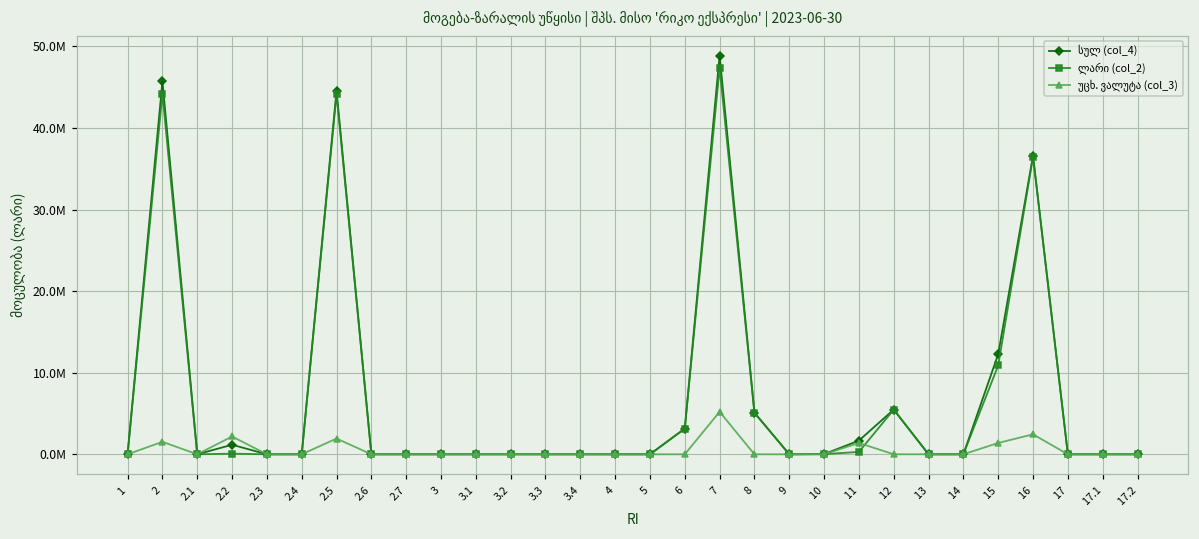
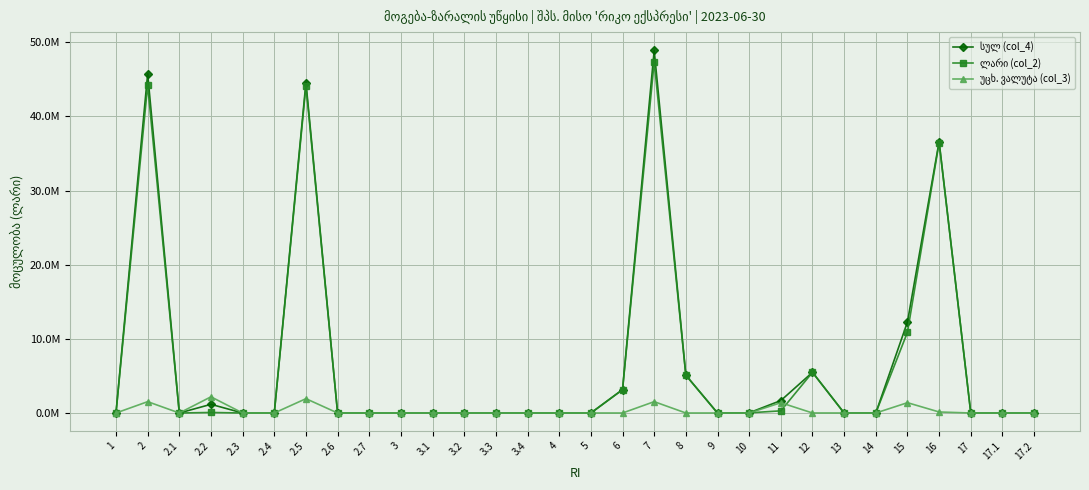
  {
    "უცხ. ვალუტა (col_3)": {
      "2": 2000000,
      "2.2": 2000000,
      "2.5": 2000000,
      "6": 0,
-     "7": 5000000,
+     "7": 2000000,
      "8": 0,
      "12": 0,
      "15": 1000000,
-     "16": 2000000
+     "16": 0
    }
  }
